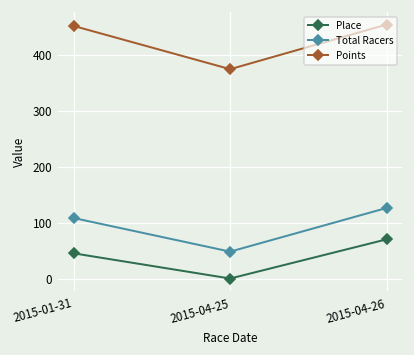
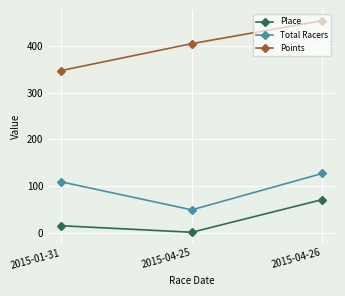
  {
    "Place": {
-     "2015-01-31": 50,
+     "2015-01-31": 20,
      "2015-04-25": 0,
      "2015-04-26": 70
    },
    "Total Racers": {
      "2015-01-31": 110,
      "2015-04-25": 50,
      "2015-04-26": 130
    },
    "Points": {
-     "2015-01-31": 450,
-     "2015-04-25": 370
+     "2015-01-31": 350,
+     "2015-04-25": 410
    }
  }
